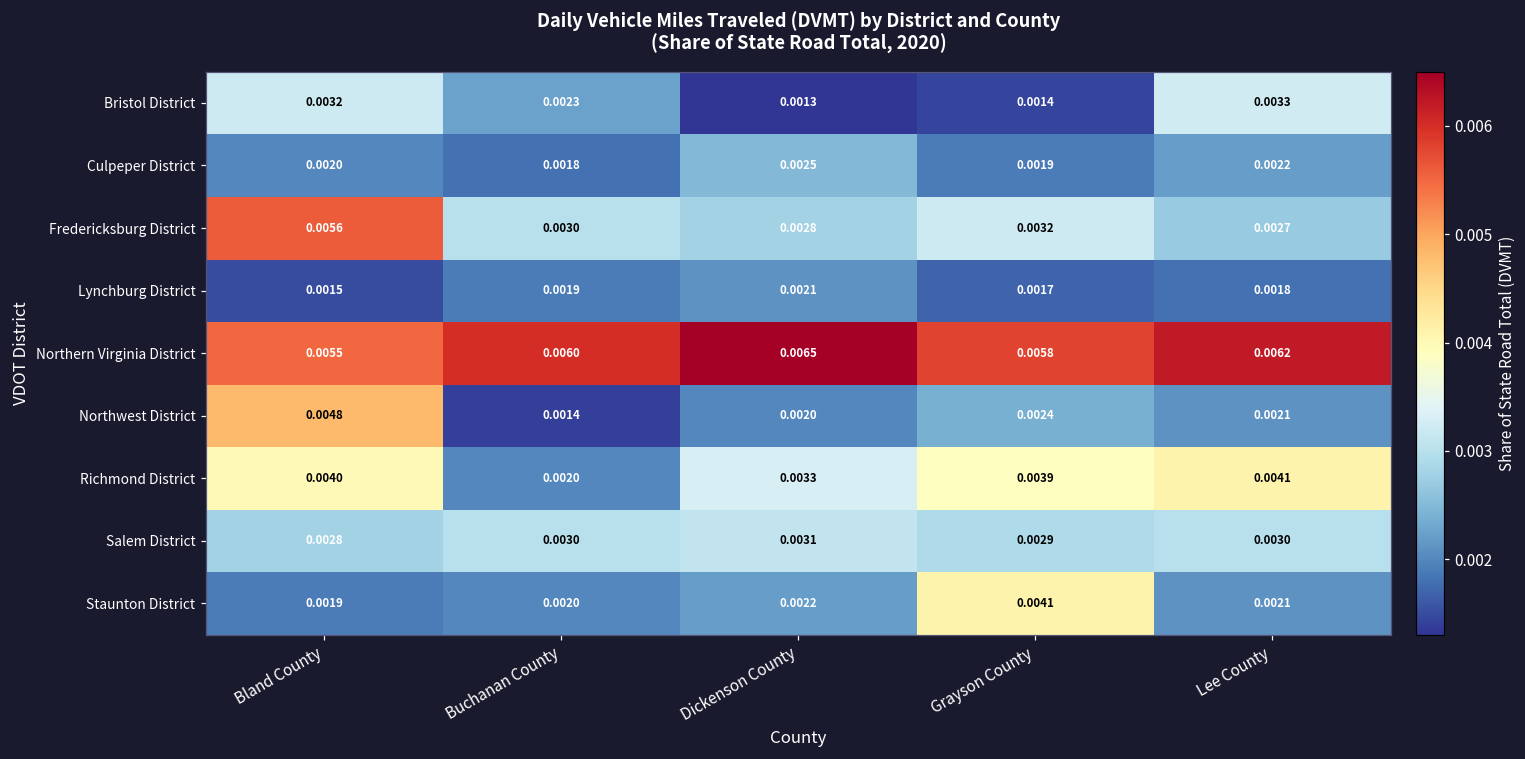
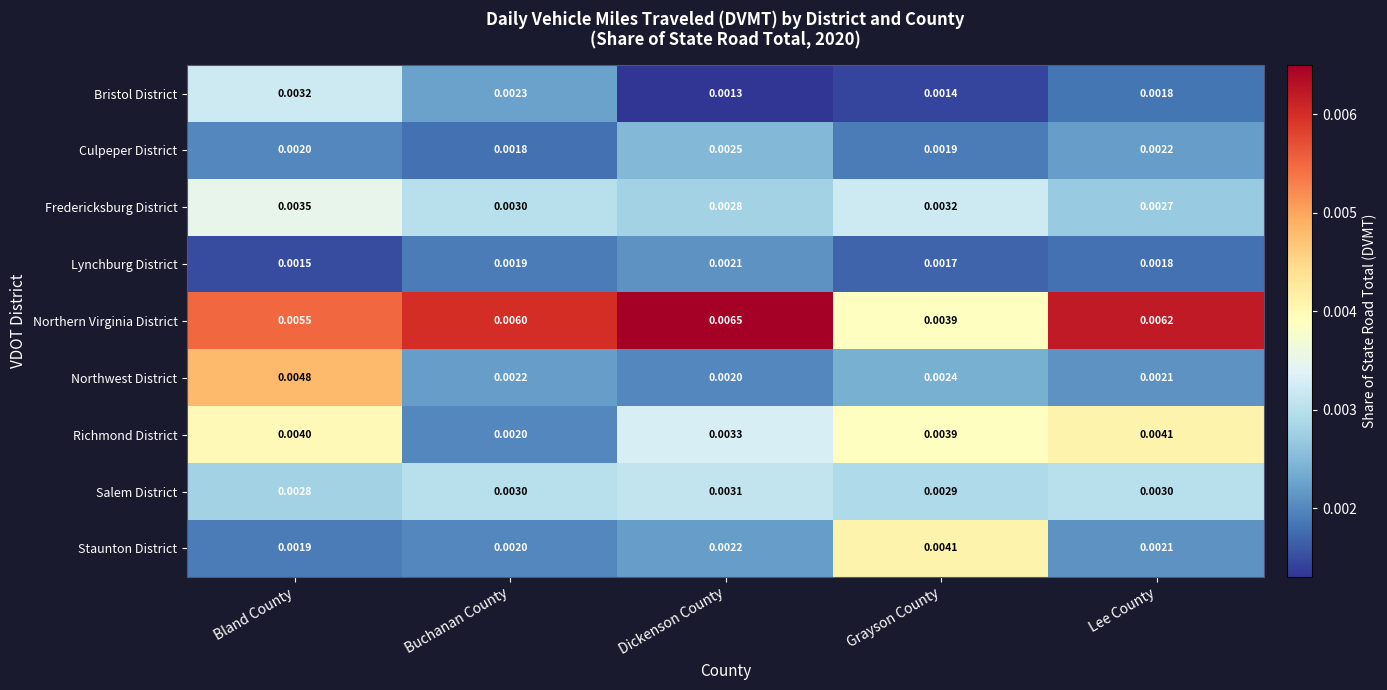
  {
    "Bristol District": {
      "Bland County": 0.0032,
      "Buchanan County": 0.0023,
      "Dickenson County": 0.0013,
      "Grayson County": 0.0014,
-     "Lee County": 0.0033
+     "Lee County": 0.0018
    },
    "Culpeper District": {
      "Bland County": 0.0020,
      "Buchanan County": 0.0018,
      "Dickenson County": 0.0025,
      "Grayson County": 0.0019,
      "Lee County": 0.0022
    },
    "Fredericksburg District": {
-     "Bland County": 0.0056,
+     "Bland County": 0.0035,
      "Buchanan County": 0.0030,
      "Dickenson County": 0.0028,
      "Grayson County": 0.0032,
      "Lee County": 0.0027
    },
    "Lynchburg District": {
      "Bland County": 0.0015,
      "Buchanan County": 0.0019,
      "Dickenson County": 0.0021,
      "Grayson County": 0.0017,
      "Lee County": 0.0018
    },
    "Northern Virginia District": {
      "Bland County": 0.0055,
      "Buchanan County": 0.0060,
      "Dickenson County": 0.0065,
-     "Grayson County": 0.0058,
+     "Grayson County": 0.0039,
      "Lee County": 0.0062
    },
    "Northwest District": {
      "Bland County": 0.0048,
-     "Buchanan County": 0.0014,
+     "Buchanan County": 0.0022,
      "Dickenson County": 0.0020,
      "Grayson County": 0.0024,
      "Lee County": 0.0021
    },
    "Richmond District": {
      "Bland County": 0.0040,
      "Buchanan County": 0.0020,
      "Dickenson County": 0.0033,
      "Grayson County": 0.0039,
      "Lee County": 0.0041
    },
    "Salem District": {
      "Bland County": 0.0028,
      "Buchanan County": 0.0030,
      "Dickenson County": 0.0031,
      "Grayson County": 0.0029,
      "Lee County": 0.0030
    },
    "Staunton District": {
      "Bland County": 0.0019,
      "Buchanan County": 0.0020,
      "Dickenson County": 0.0022,
      "Grayson County": 0.0041,
      "Lee County": 0.0021
    }
  }
